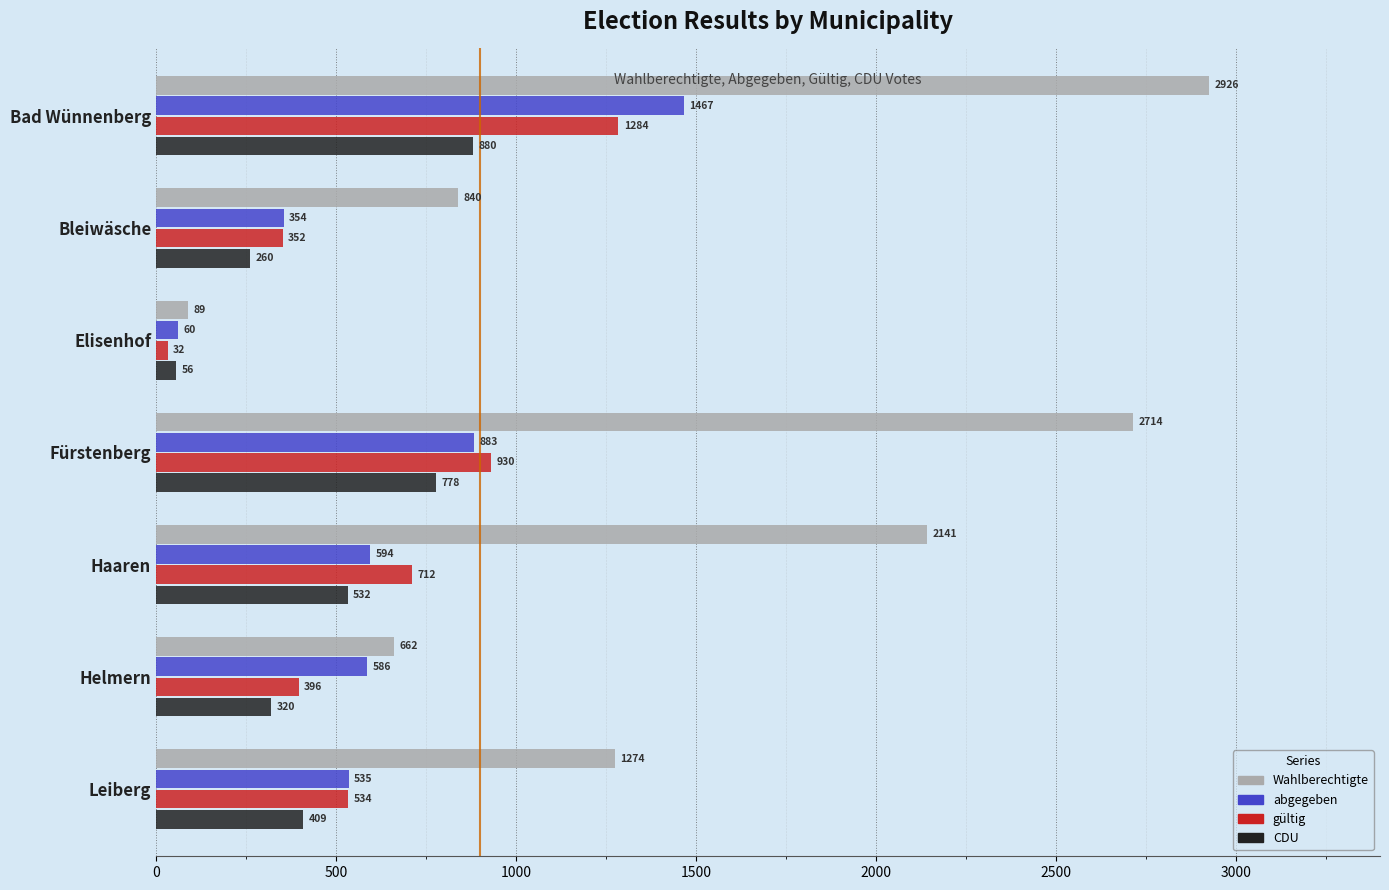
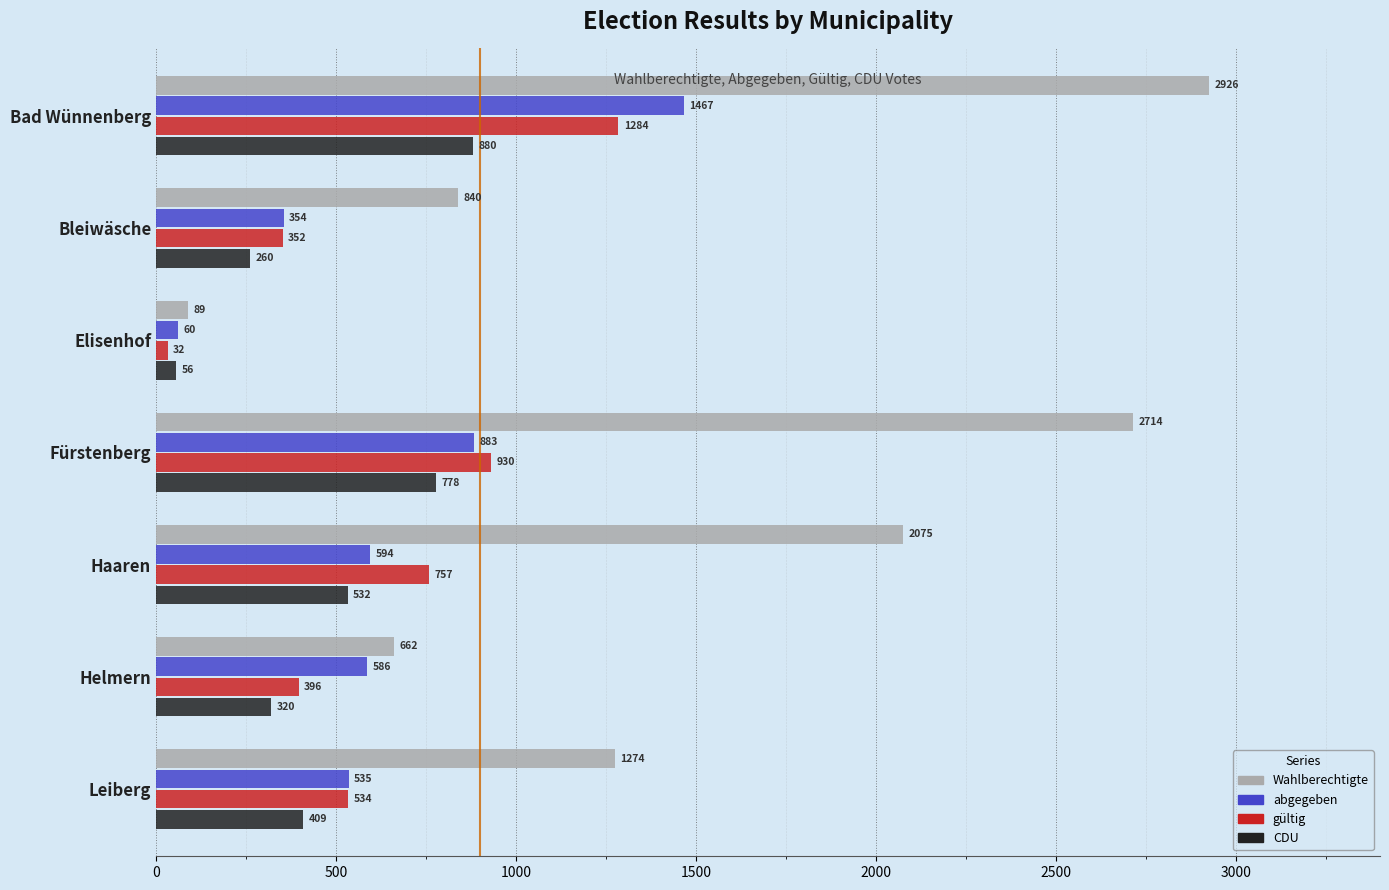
  {
    "Wahlberechtigte": {
      "Bad Wünnenberg": 2926,
      "Bleiwäsche": 840,
      "Elisenhof": 89,
      "Fürstenberg": 2714,
-     "Haaren": 2141,
+     "Haaren": 2075,
      "Helmern": 662,
      "Leiberg": 1274
    },
    "abgegeben": {
      "Bad Wünnenberg": 1467,
      "Bleiwäsche": 354,
      "Elisenhof": 60,
      "Fürstenberg": 883,
      "Haaren": 594,
      "Helmern": 586,
      "Leiberg": 535
    },
    "gültig": {
      "Bad Wünnenberg": 1284,
      "Bleiwäsche": 352,
      "Elisenhof": 32,
      "Fürstenberg": 930,
-     "Haaren": 712,
+     "Haaren": 757,
      "Helmern": 396,
      "Leiberg": 534
    },
    "CDU": {
      "Bad Wünnenberg": 880,
      "Bleiwäsche": 260,
      "Elisenhof": 56,
      "Fürstenberg": 778,
      "Haaren": 532,
      "Helmern": 320,
      "Leiberg": 409
    }
  }
